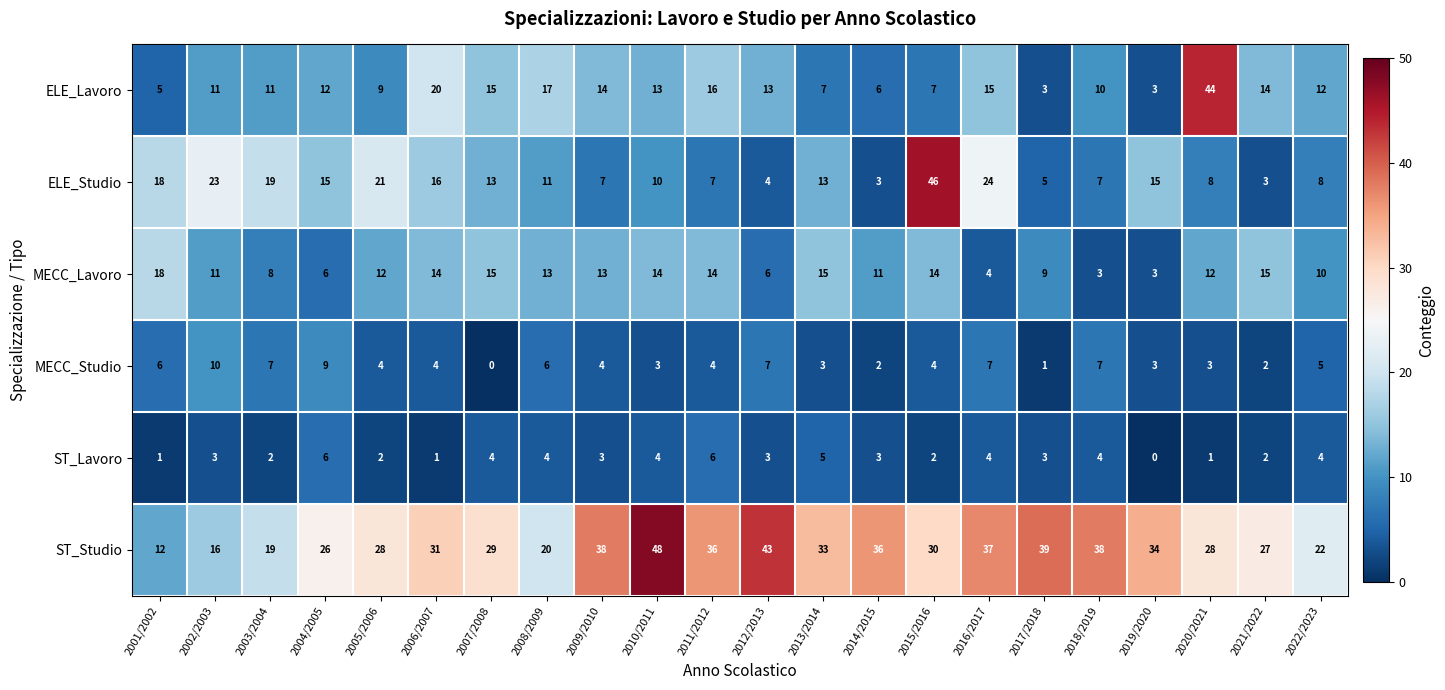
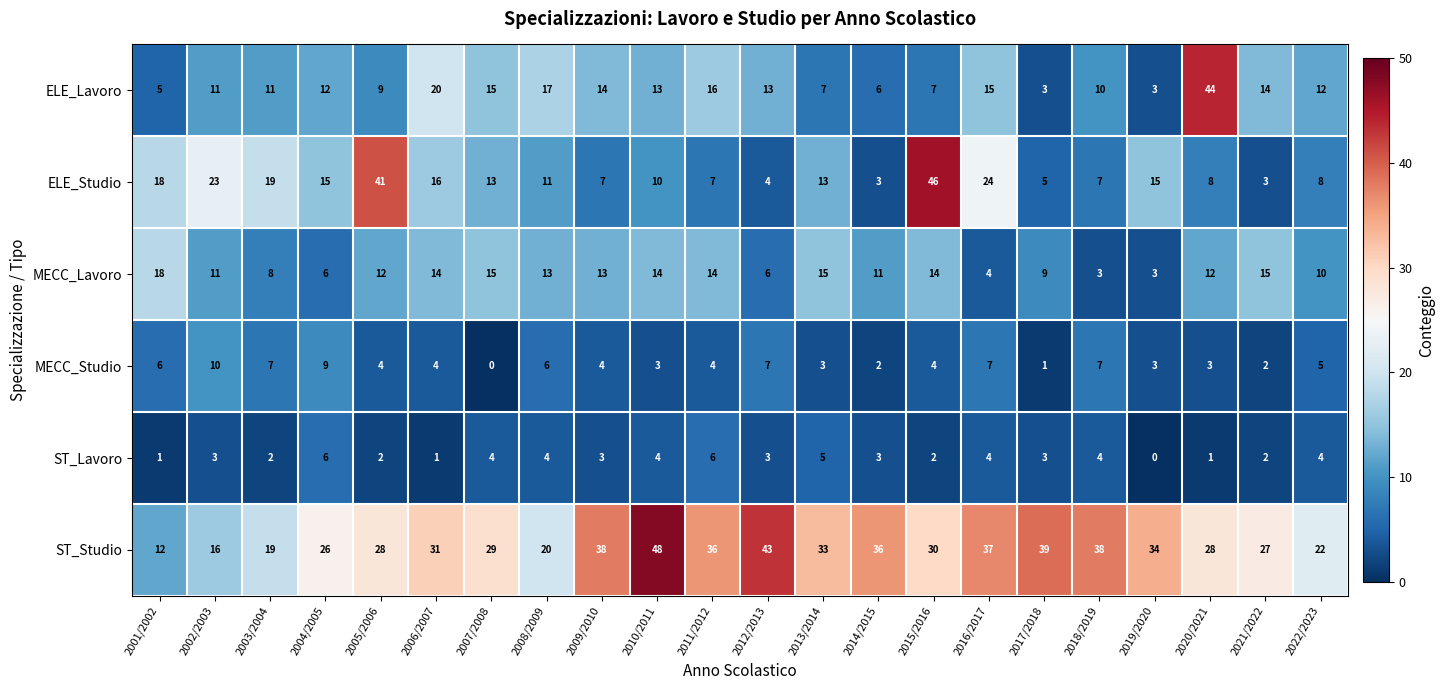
  {
    "ELE_Lavoro": {
      "2001/2002": 5,
      "2002/2003": 11,
      "2003/2004": 11,
      "2004/2005": 12,
      "2005/2006": 9,
      "2006/2007": 20,
      "2007/2008": 15,
      "2008/2009": 17,
      "2009/2010": 14,
      "2010/2011": 13,
      "2011/2012": 16,
      "2012/2013": 13,
      "2013/2014": 7,
      "2014/2015": 6,
      "2015/2016": 7,
      "2016/2017": 15,
      "2017/2018": 3,
      "2018/2019": 10,
      "2019/2020": 3,
      "2020/2021": 44,
      "2021/2022": 14,
      "2022/2023": 12
    },
    "ELE_Studio": {
      "2001/2002": 18,
      "2002/2003": 23,
      "2003/2004": 19,
      "2004/2005": 15,
-     "2005/2006": 21,
+     "2005/2006": 41,
      "2006/2007": 16,
      "2007/2008": 13,
      "2008/2009": 11,
      "2009/2010": 7,
      "2010/2011": 10,
      "2011/2012": 7,
      "2012/2013": 4,
      "2013/2014": 13,
      "2014/2015": 3,
      "2015/2016": 46,
      "2016/2017": 24,
      "2017/2018": 5,
      "2018/2019": 7,
      "2019/2020": 15,
      "2020/2021": 8,
      "2021/2022": 3,
      "2022/2023": 8
    },
    "MECC_Lavoro": {
      "2001/2002": 18,
      "2002/2003": 11,
      "2003/2004": 8,
      "2004/2005": 6,
      "2005/2006": 12,
      "2006/2007": 14,
      "2007/2008": 15,
      "2008/2009": 13,
      "2009/2010": 13,
      "2010/2011": 14,
      "2011/2012": 14,
      "2012/2013": 6,
      "2013/2014": 15,
      "2014/2015": 11,
      "2015/2016": 14,
      "2016/2017": 4,
      "2017/2018": 9,
      "2018/2019": 3,
      "2019/2020": 3,
      "2020/2021": 12,
      "2021/2022": 15,
      "2022/2023": 10
    },
    "MECC_Studio": {
      "2001/2002": 6,
      "2002/2003": 10,
      "2003/2004": 7,
      "2004/2005": 9,
      "2005/2006": 4,
      "2006/2007": 4,
      "2007/2008": 0,
      "2008/2009": 6,
      "2009/2010": 4,
      "2010/2011": 3,
      "2011/2012": 4,
      "2012/2013": 7,
      "2013/2014": 3,
      "2014/2015": 2,
      "2015/2016": 4,
      "2016/2017": 7,
      "2017/2018": 1,
      "2018/2019": 7,
      "2019/2020": 3,
      "2020/2021": 3,
      "2021/2022": 2,
      "2022/2023": 5
    },
    "ST_Lavoro": {
      "2001/2002": 1,
      "2002/2003": 3,
      "2003/2004": 2,
      "2004/2005": 6,
      "2005/2006": 2,
      "2006/2007": 1,
      "2007/2008": 4,
      "2008/2009": 4,
      "2009/2010": 3,
      "2010/2011": 4,
      "2011/2012": 6,
      "2012/2013": 3,
      "2013/2014": 5,
      "2014/2015": 3,
      "2015/2016": 2,
      "2016/2017": 4,
      "2017/2018": 3,
      "2018/2019": 4,
      "2019/2020": 0,
      "2020/2021": 1,
      "2021/2022": 2,
      "2022/2023": 4
    },
    "ST_Studio": {
      "2001/2002": 12,
      "2002/2003": 16,
      "2003/2004": 19,
      "2004/2005": 26,
      "2005/2006": 28,
      "2006/2007": 31,
      "2007/2008": 29,
      "2008/2009": 20,
      "2009/2010": 38,
      "2010/2011": 48,
      "2011/2012": 36,
      "2012/2013": 43,
      "2013/2014": 33,
      "2014/2015": 36,
      "2015/2016": 30,
      "2016/2017": 37,
      "2017/2018": 39,
      "2018/2019": 38,
      "2019/2020": 34,
      "2020/2021": 28,
      "2021/2022": 27,
      "2022/2023": 22
    }
  }
